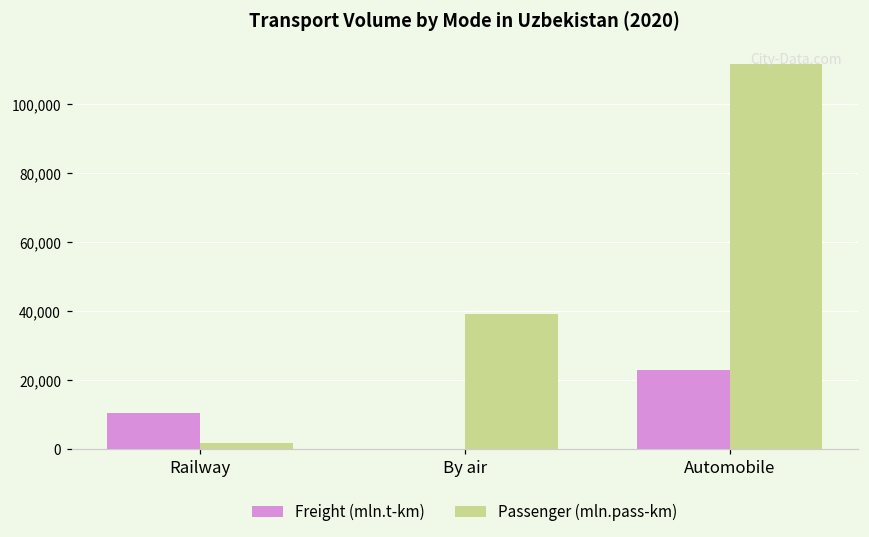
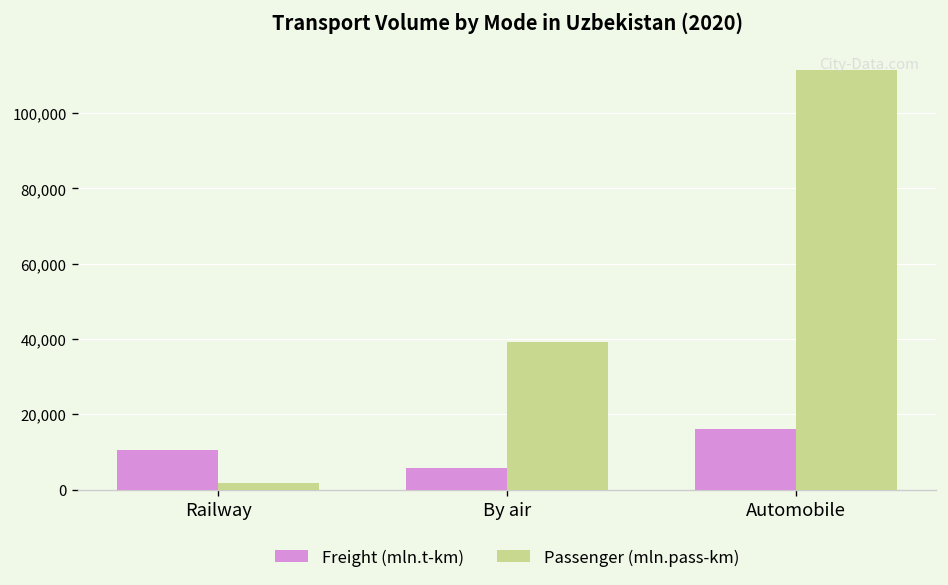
  {
    "Freight (mln.t-km)": {
      "Railway": "10,000",
-     "By air": "0",
-     "Automobile": "23,000"
+     "By air": "6,000",
+     "Automobile": "16,000"
    },
    "Passenger (mln.pass-km)": {
      "Railway": "2,000",
      "By air": "39,000",
      "Automobile": "112,000"
    }
  }
